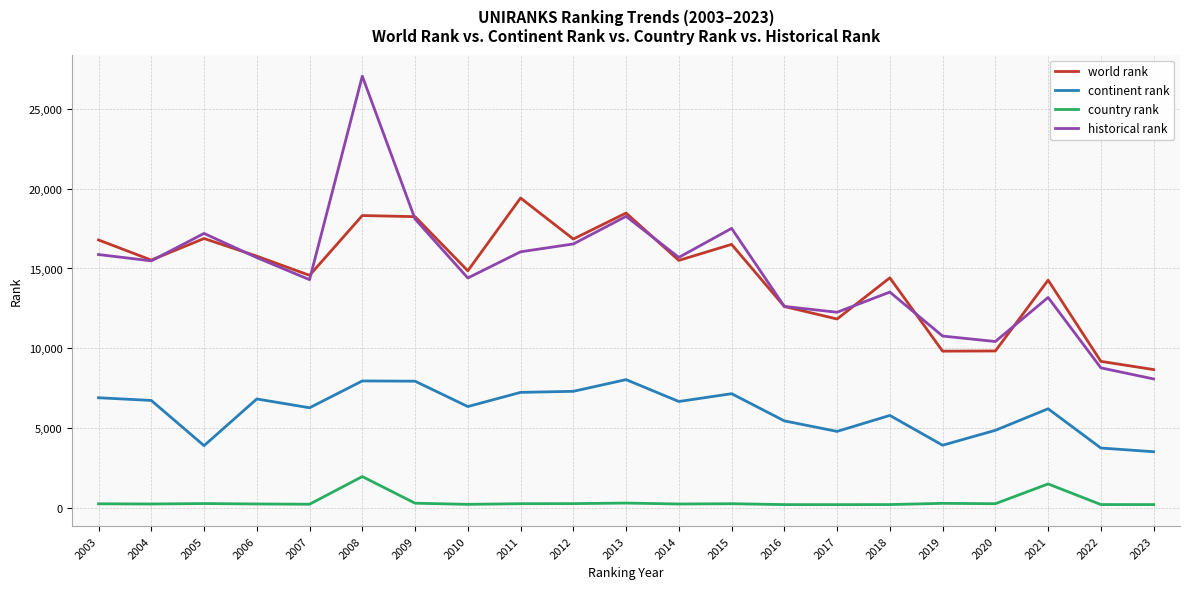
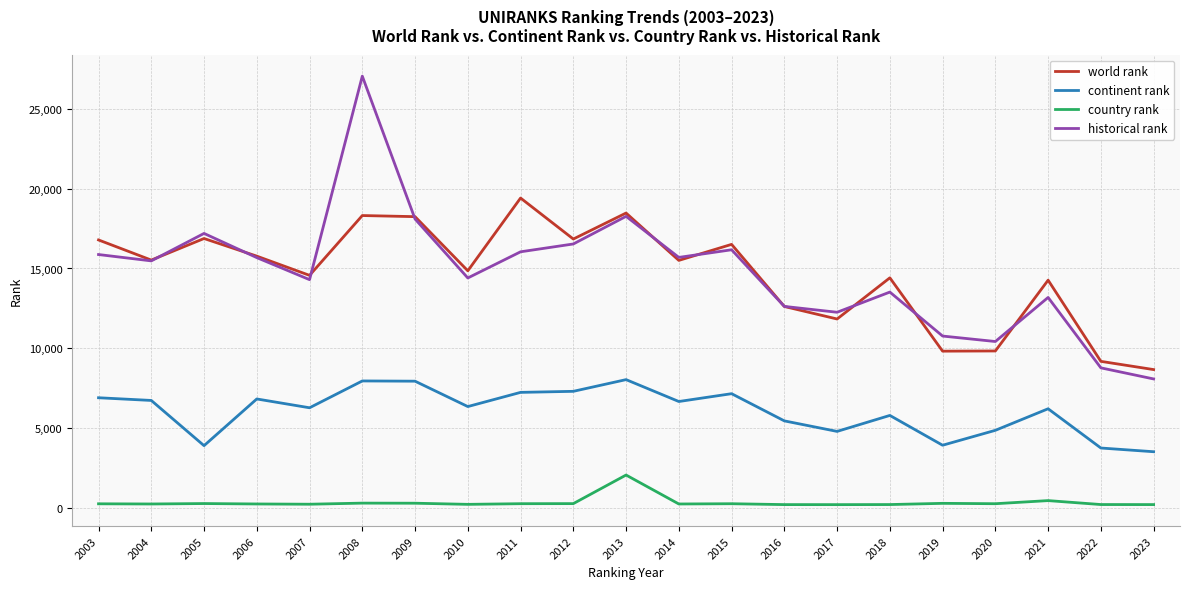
  {
    "world rank": {
      "2003": "16,800",
      "2005": "16,900",
      "2007": "14,600",
      "2008": "18,300",
      "2010": "14,900",
      "2011": "19,400",
      "2012": "16,800",
      "2013": "18,500",
      "2014": "15,500",
      "2015": "16,500",
      "2017": "11,800",
      "2018": "14,400",
      "2019": "9,800",
      "2020": "9,800",
      "2021": "14,300",
      "2022": "9,200",
      "2023": "8,700"
    },
    "continent rank": {
      "2003": "6,900",
      "2004": "6,700",
      "2005": "3,900",
      "2006": "6,800",
      "2007": "6,300",
      "2008": "7,900",
      "2009": "7,900",
      "2010": "6,300",
      "2011": "7,200",
      "2012": "7,300",
      "2013": "8,000",
      "2014": "6,700",
      "2015": "7,100",
      "2016": "5,400",
      "2017": "4,800",
      "2018": "5,800",
      "2019": "3,900",
      "2020": "4,800",
      "2021": "6,200",
      "2022": "3,700",
      "2023": "3,500"
    },
    "country rank": {
      "2003": "200",
      "2004": "200",
      "2005": "300",
      "2006": "200",
      "2007": "200",
-     "2008": "1,900",
+     "2008": "300",
      "2009": "300",
      "2010": "200",
      "2011": "200",
      "2012": "300",
-     "2013": "300",
+     "2013": "2,000",
      "2014": "200",
      "2015": "200",
      "2016": "200",
      "2017": "200",
      "2018": "200",
      "2019": "300",
      "2020": "200",
-     "2021": "1,500",
+     "2021": "400",
      "2022": "200",
      "2023": "200"
    },
    "historical rank": {
      "2003": "15,900",
      "2005": "17,200",
      "2007": "14,300",
      "2008": "27,100",
      "2010": "14,400",
      "2011": "16,000",
      "2012": "16,500",
      "2013": "18,300",
      "2014": "15,700",
-     "2015": "17,500",
+     "2015": "16,200",
      "2017": "12,300",
      "2018": "13,500",
      "2019": "10,800",
      "2020": "10,400",
      "2021": "13,200",
      "2022": "8,800",
      "2023": "8,100"
    }
  }
